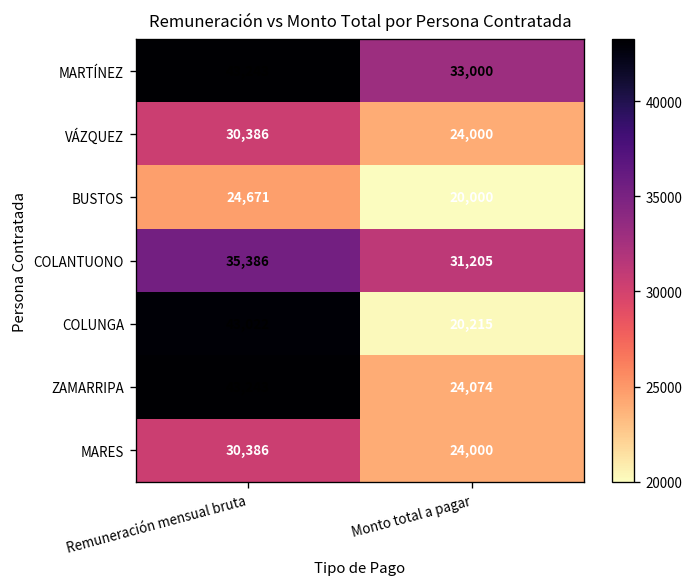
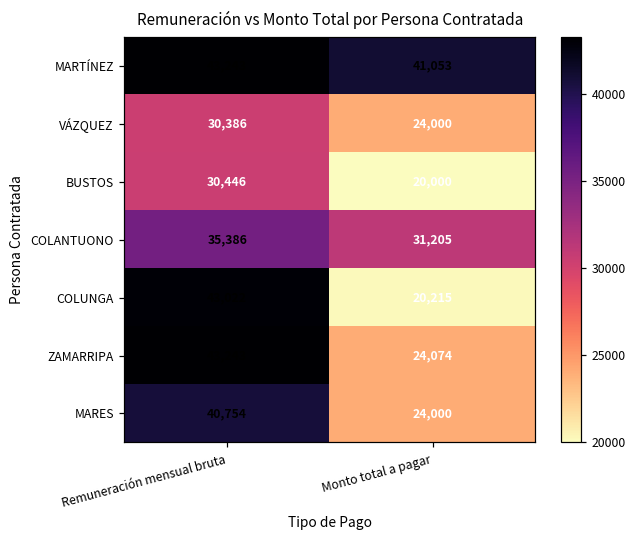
  {
    "MARTÍNEZ": {
-     "Monto total a pagar": "33,000"
+     "Monto total a pagar": "41,053"
    },
    "VÁZQUEZ": {
      "Remuneración mensual bruta": "30,386",
      "Monto total a pagar": "24,000"
    },
    "BUSTOS": {
-     "Remuneración mensual bruta": "24,671",
+     "Remuneración mensual bruta": "30,446",
      "Monto total a pagar": "20,000"
    },
    "COLANTUONO": {
      "Remuneración mensual bruta": "35,386",
      "Monto total a pagar": "31,205"
    },
    "COLUNGA": {
      "Monto total a pagar": "20,215"
    },
    "ZAMARRIPA": {
      "Monto total a pagar": "24,074"
    },
    "MARES": {
-     "Remuneración mensual bruta": "30,386",
+     "Remuneración mensual bruta": "40,754",
      "Monto total a pagar": "24,000"
    }
  }
